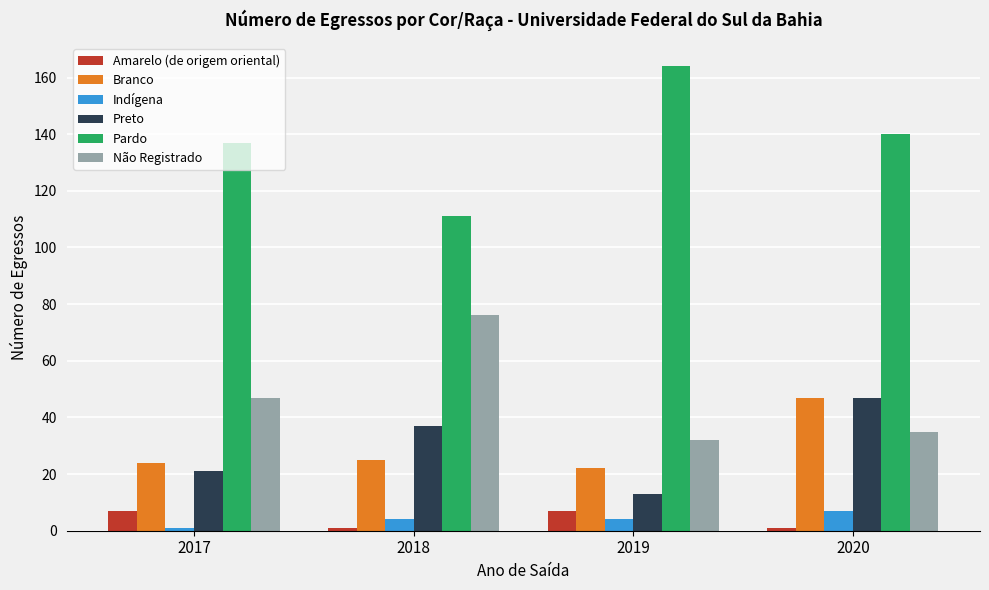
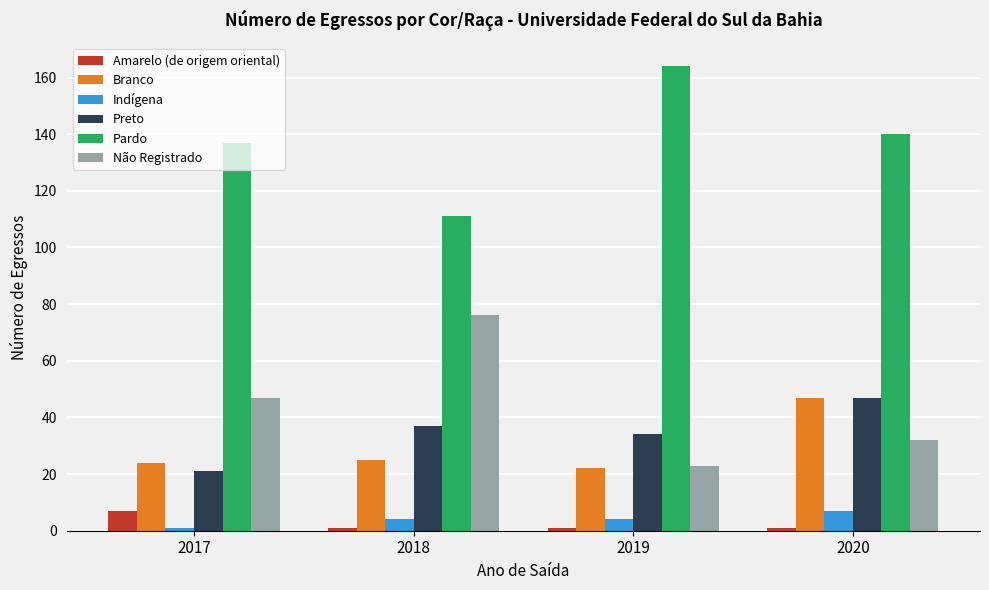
  {
    "Amarelo (de origem oriental)": {
      "2017": 7,
      "2018": 1,
-     "2019": 7,
+     "2019": 1,
      "2020": 1
    },
    "Branco": {
      "2017": 24,
      "2018": 25,
      "2019": 22,
      "2020": 47
    },
    "Indígena": {
      "2017": 1,
      "2018": 4,
      "2019": 4,
      "2020": 7
    },
    "Preto": {
      "2017": 21,
      "2018": 37,
-     "2019": 13,
+     "2019": 34,
      "2020": 47
    },
    "Pardo": {
      "2018": 111,
      "2019": 164,
      "2020": 140
    },
    "Não Registrado": {
      "2017": 47,
      "2018": 76,
-     "2019": 32,
-     "2020": 35
+     "2019": 23,
+     "2020": 32
    }
  }
